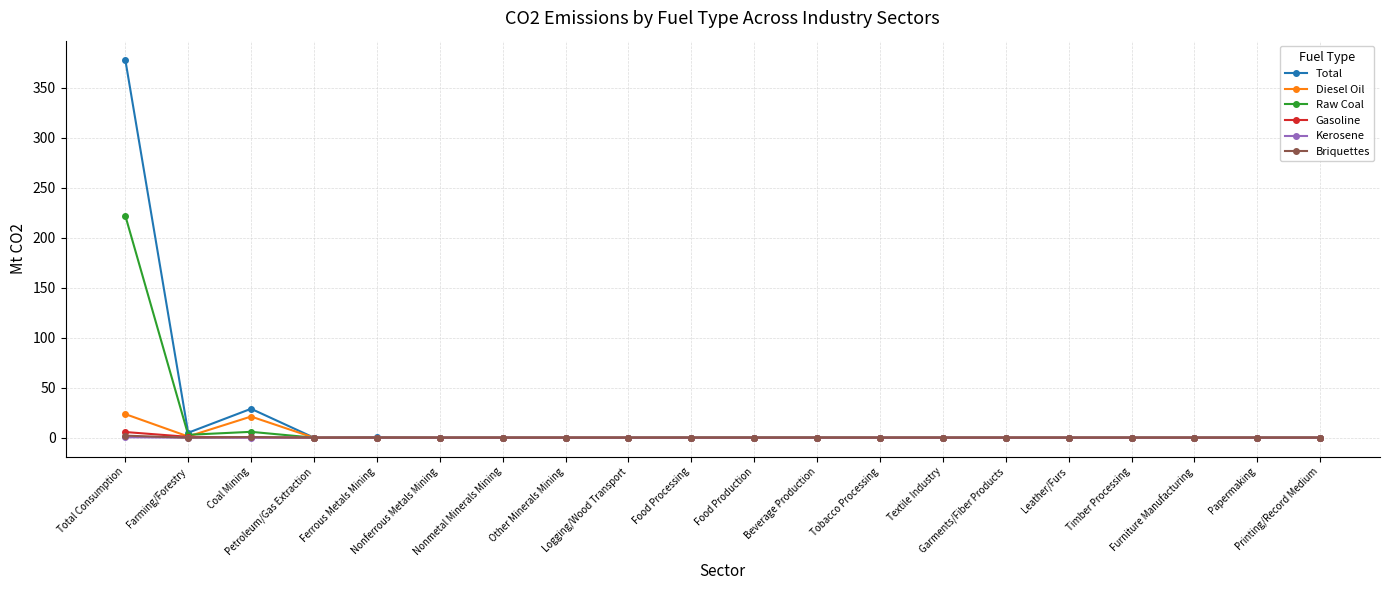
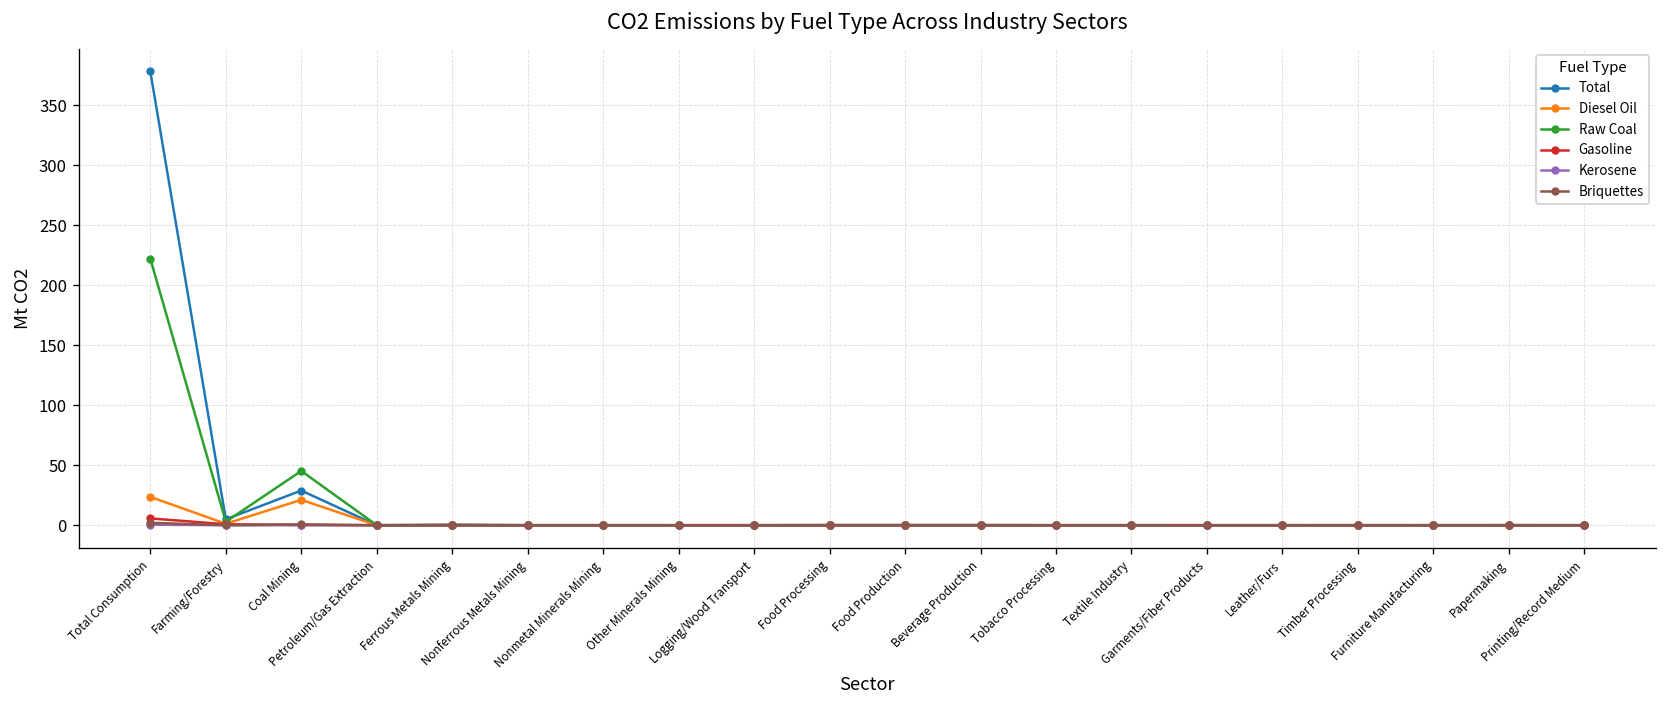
  {
    "Total": {
      "Total Consumption": 380,
      "Coal Mining": 30
    },
    "Diesel Oil": {
      "Total Consumption": 20,
      "Coal Mining": 20
    },
    "Raw Coal": {
      "Total Consumption": 220,
-     "Coal Mining": 10
+     "Coal Mining": 50
    },
    "Gasoline": {
      "Total Consumption": 10
    }
  }
